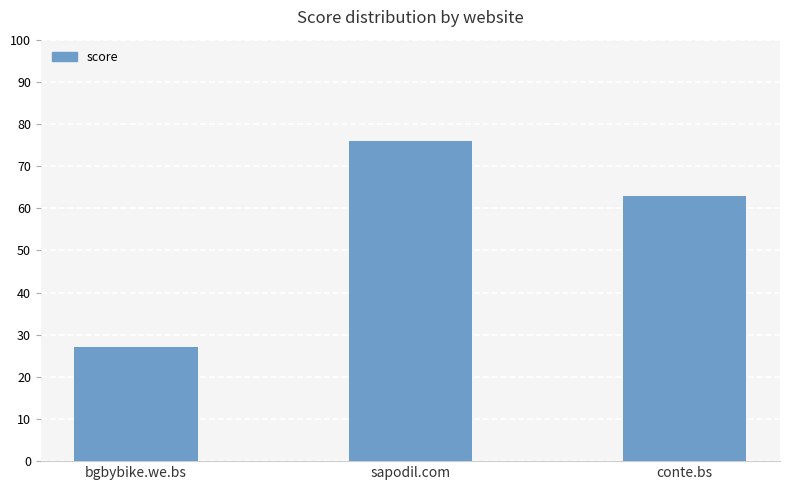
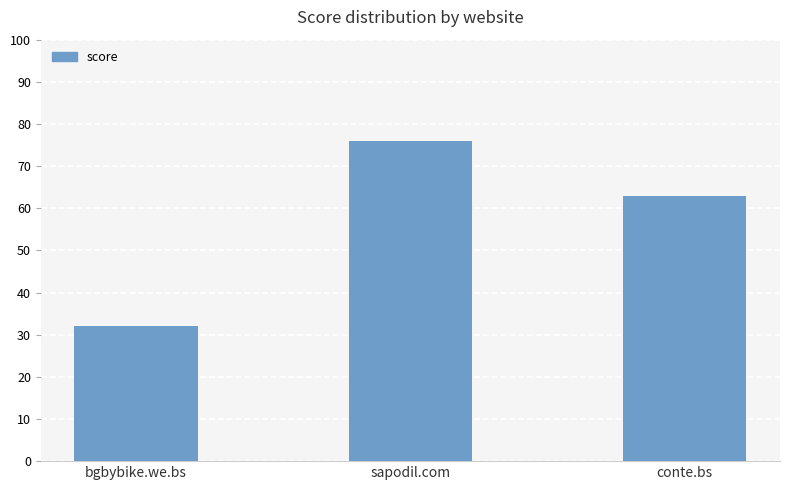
  {
-   "bgbybike.we.bs": 27,
+   "bgbybike.we.bs": 32,
    "sapodil.com": 76,
    "conte.bs": 63
  }
